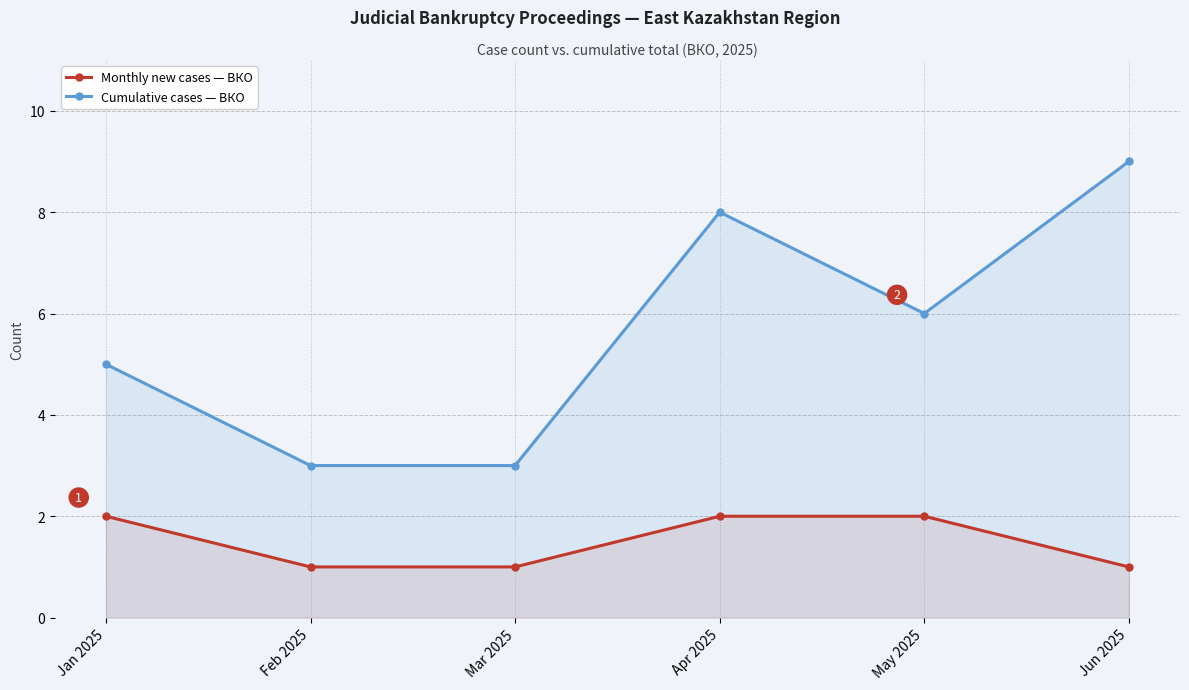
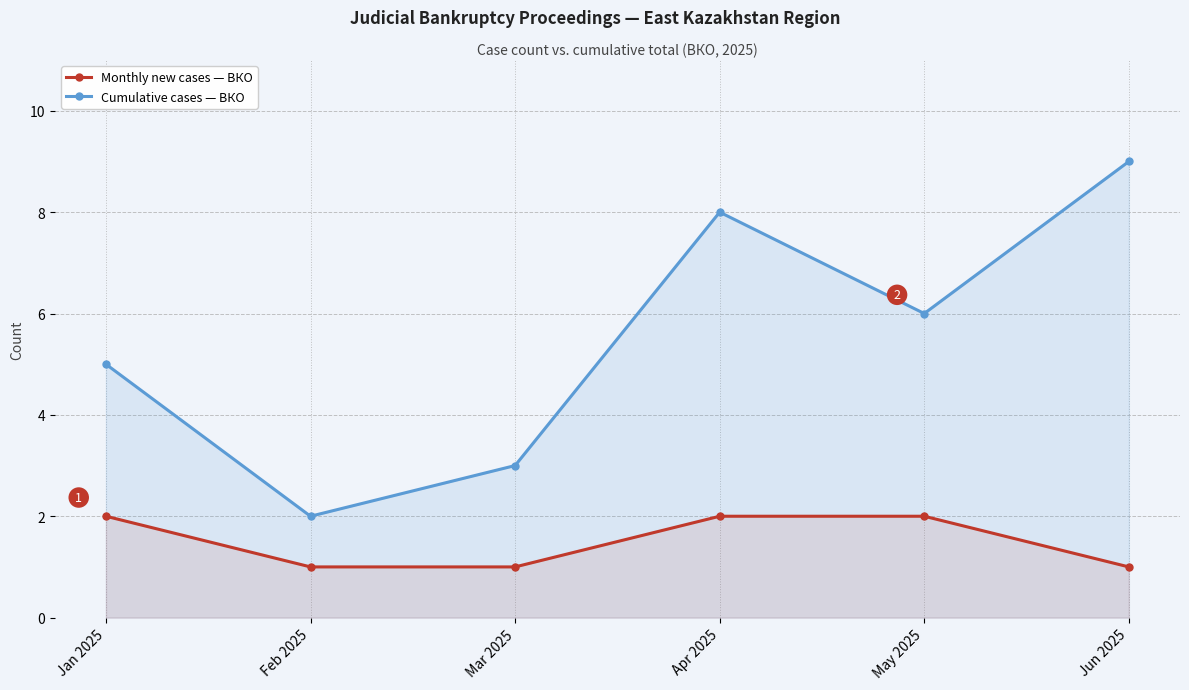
  {
    "Monthly new cases — ВКО": {
      "Jan 2025": 2,
      "Feb 2025": 1,
      "Mar 2025": 1,
      "Apr 2025": 2,
      "May 2025": 2,
      "Jun 2025": 1
    },
    "Cumulative cases — ВКО": {
      "Jan 2025": 5,
-     "Feb 2025": 3,
+     "Feb 2025": 2,
      "Mar 2025": 3,
      "Apr 2025": 8,
      "May 2025": 6,
      "Jun 2025": 9
    }
  }
